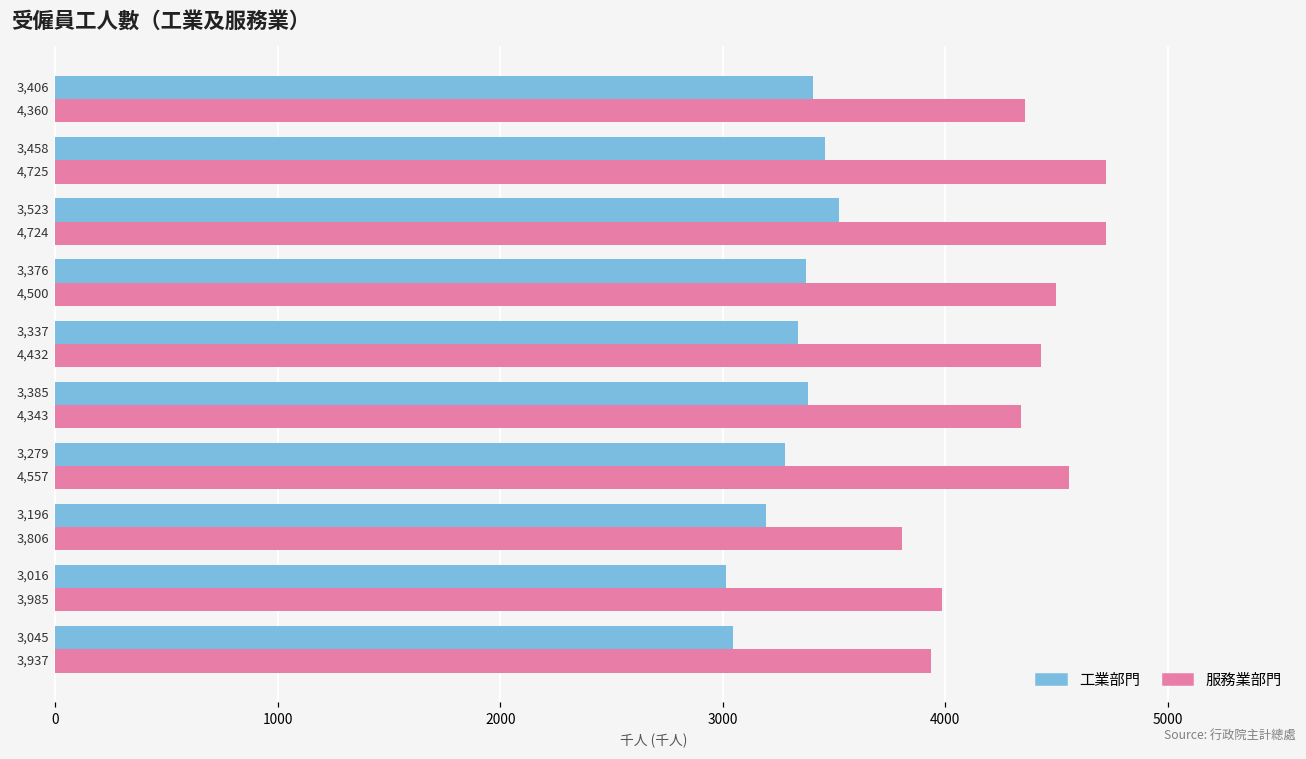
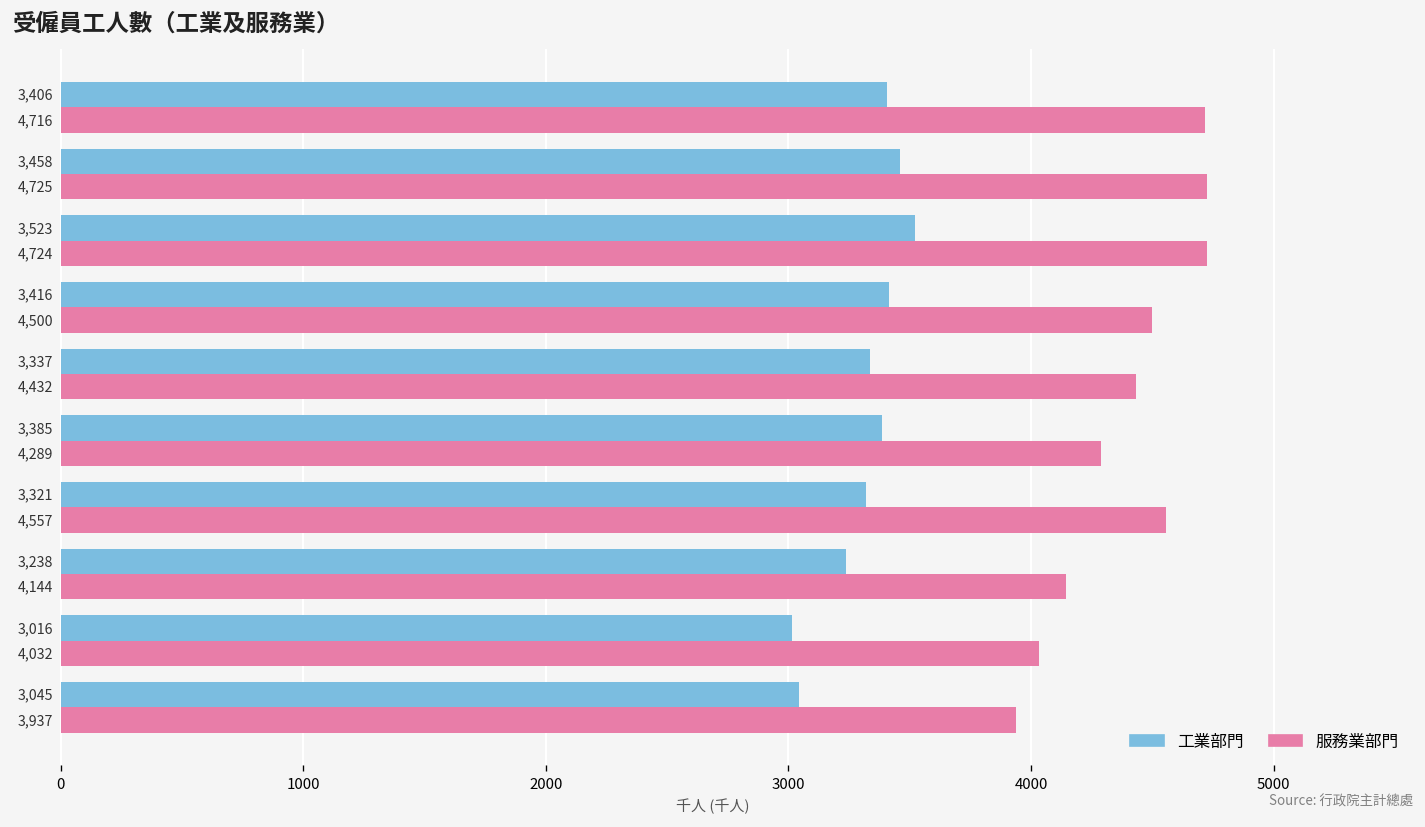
  {
    "工業部門": {
-     "2018年": "3,376",
-     "2015年": "3,279",
-     "2014年": "3,196"
+     "2018年": "3,416",
+     "2015年": "3,321",
+     "2014年": "3,238"
    },
    "服務業部門": {
-     "2021年": "4,360",
-     "2016年": "4,343",
-     "2014年": "3,806",
-     "2013年": "3,985"
+     "2021年": "4,716",
+     "2016年": "4,289",
+     "2014年": "4,144",
+     "2013年": "4,032"
    }
  }
